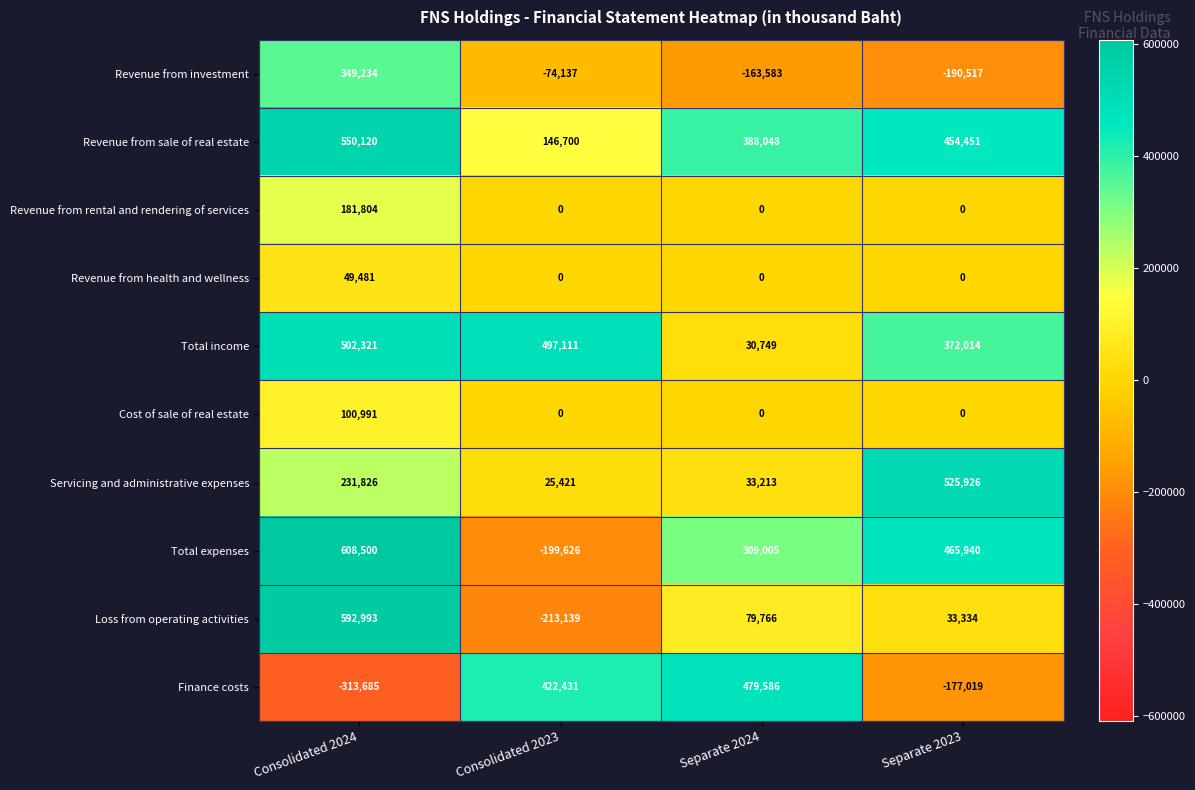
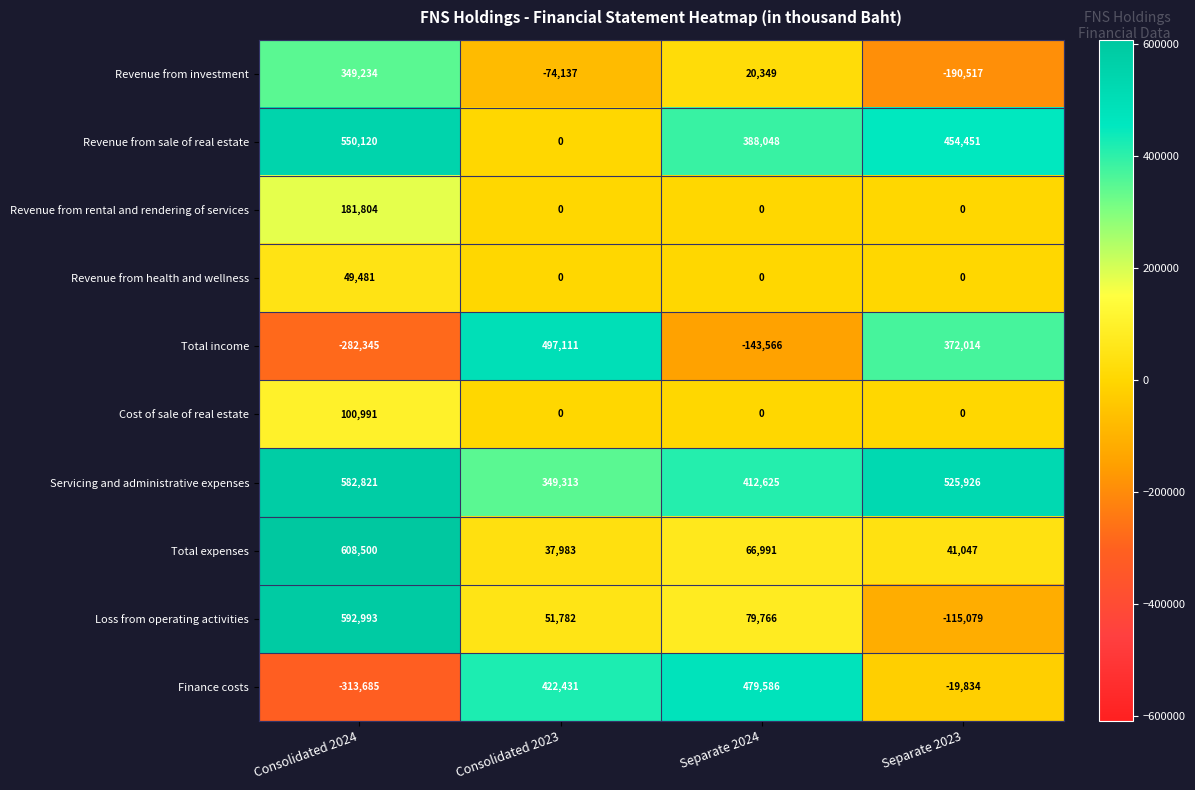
  {
    "Revenue from investment": {
      "Consolidated 2024": "349,234",
      "Consolidated 2023": "-74,137",
-     "Separate 2024": "-163,583",
+     "Separate 2024": "20,349",
      "Separate 2023": "-190,517"
    },
    "Revenue from sale of real estate": {
      "Consolidated 2024": "550,120",
-     "Consolidated 2023": "146,700",
+     "Consolidated 2023": "0",
      "Separate 2024": "388,048",
      "Separate 2023": "454,451"
    },
    "Revenue from rental and rendering of services": {
      "Consolidated 2024": "181,804",
      "Consolidated 2023": "0",
      "Separate 2024": "0",
      "Separate 2023": "0"
    },
    "Revenue from health and wellness": {
      "Consolidated 2024": "49,481",
      "Consolidated 2023": "0",
      "Separate 2024": "0",
      "Separate 2023": "0"
    },
    "Total income": {
-     "Consolidated 2024": "502,321",
+     "Consolidated 2024": "-282,345",
      "Consolidated 2023": "497,111",
-     "Separate 2024": "30,749",
+     "Separate 2024": "-143,566",
      "Separate 2023": "372,014"
    },
    "Cost of sale of real estate": {
      "Consolidated 2024": "100,991",
      "Consolidated 2023": "0",
      "Separate 2024": "0",
      "Separate 2023": "0"
    },
    "Servicing and administrative expenses": {
-     "Consolidated 2024": "231,826",
-     "Consolidated 2023": "25,421",
-     "Separate 2024": "33,213",
+     "Consolidated 2024": "582,821",
+     "Consolidated 2023": "349,313",
+     "Separate 2024": "412,625",
      "Separate 2023": "525,926"
    },
    "Total expenses": {
      "Consolidated 2024": "608,500",
-     "Consolidated 2023": "-199,626",
-     "Separate 2024": "309,005",
-     "Separate 2023": "465,940"
+     "Consolidated 2023": "37,983",
+     "Separate 2024": "66,991",
+     "Separate 2023": "41,047"
    },
    "Loss from operating activities": {
      "Consolidated 2024": "592,993",
-     "Consolidated 2023": "-213,139",
+     "Consolidated 2023": "51,782",
      "Separate 2024": "79,766",
-     "Separate 2023": "33,334"
+     "Separate 2023": "-115,079"
    },
    "Finance costs": {
      "Consolidated 2024": "-313,685",
      "Consolidated 2023": "422,431",
      "Separate 2024": "479,586",
-     "Separate 2023": "-177,019"
+     "Separate 2023": "-19,834"
    }
  }
